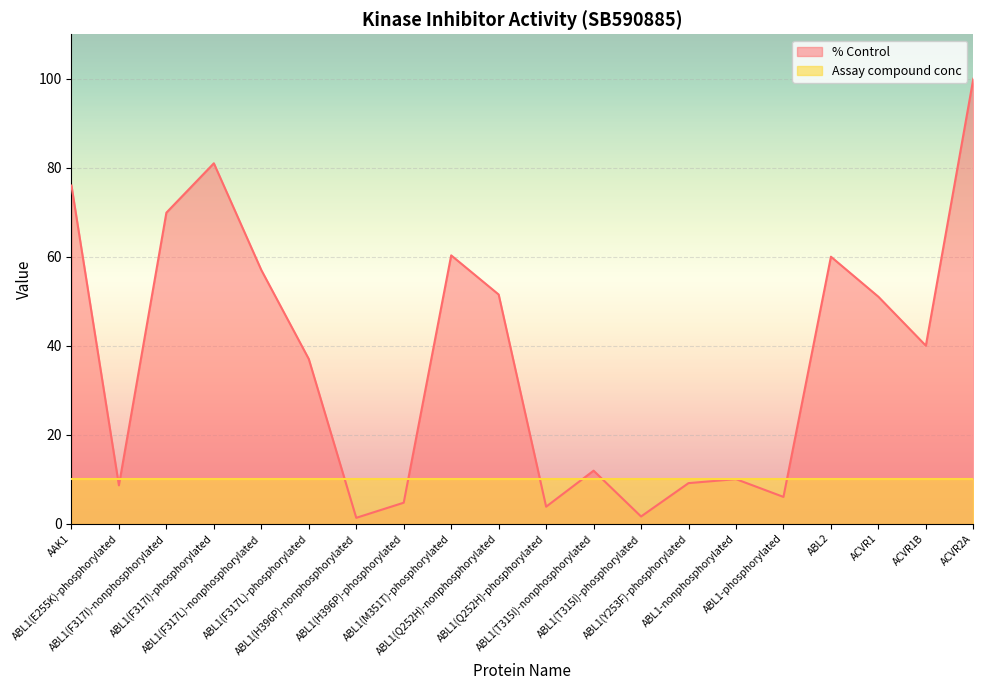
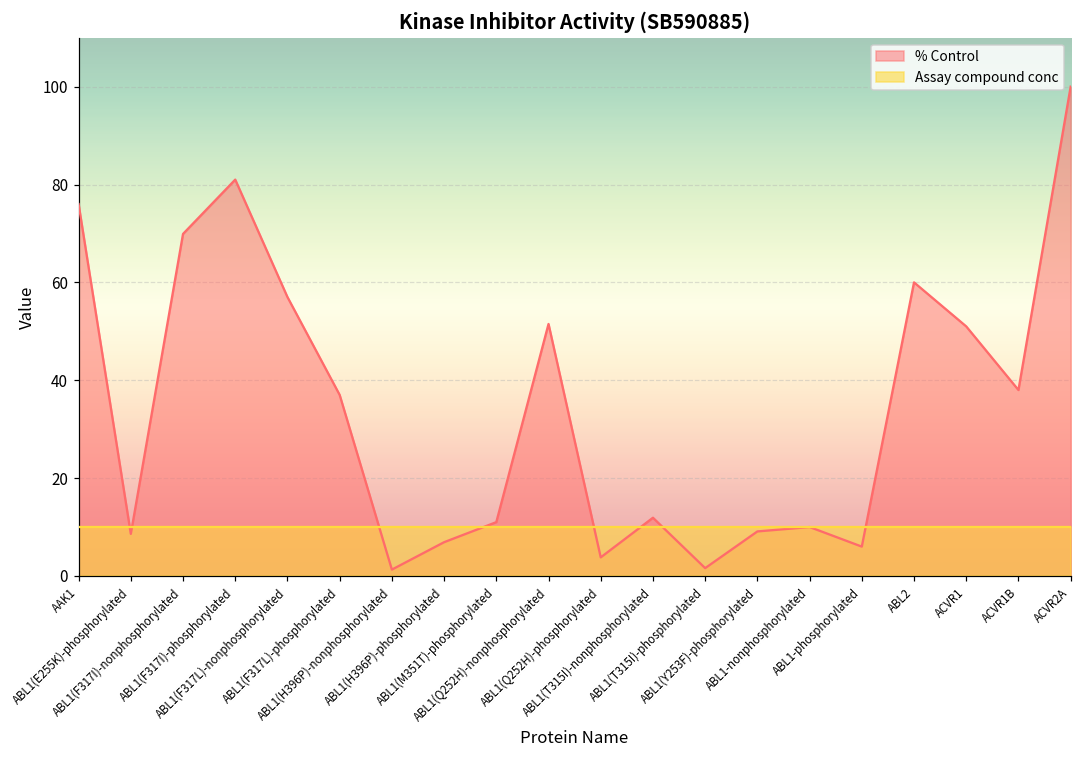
  {
    "% Control": {
      "AAK1": 76,
      "ABL1(E255K)-phosphorylated": 9,
      "ABL1(F317I)-nonphosphorylated": 70,
      "ABL1(F317I)-phosphorylated": 81,
      "ABL1(F317L)-nonphosphorylated": 57,
      "ABL1(F317L)-phosphorylated": 37,
      "ABL1(H396P)-nonphosphorylated": 1,
-     "ABL1(H396P)-phosphorylated": 5,
-     "ABL1(M351T)-phosphorylated": 60,
+     "ABL1(H396P)-phosphorylated": 7,
+     "ABL1(M351T)-phosphorylated": 11,
      "ABL1(Q252H)-nonphosphorylated": 52,
      "ABL1(Q252H)-phosphorylated": 4,
      "ABL1(T315I)-nonphosphorylated": 12,
      "ABL1(T315I)-phosphorylated": 2,
      "ABL1(Y253F)-phosphorylated": 9,
      "ABL1-phosphorylated": 6,
      "ABL2": 60,
      "ACVR1": 51,
-     "ACVR1B": 40,
+     "ACVR1B": 38,
      "ACVR2A": 100
    },
    "Assay compound conc": {
      "AAK1": 10,
      "ABL1(E255K)-phosphorylated": 10,
      "ABL1(F317I)-nonphosphorylated": 10,
      "ABL1(F317I)-phosphorylated": 10,
      "ABL1(F317L)-nonphosphorylated": 10,
      "ABL1(F317L)-phosphorylated": 10,
      "ABL1(H396P)-nonphosphorylated": 10,
      "ABL1(H396P)-phosphorylated": 10,
      "ABL1(M351T)-phosphorylated": 10,
      "ABL1(Q252H)-nonphosphorylated": 10,
      "ABL1(Q252H)-phosphorylated": 10,
      "ABL1(T315I)-nonphosphorylated": 10,
      "ABL1(T315I)-phosphorylated": 10,
      "ABL1(Y253F)-phosphorylated": 10,
      "ABL1-phosphorylated": 10,
      "ABL2": 10,
      "ACVR1": 10,
      "ACVR1B": 10,
      "ACVR2A": 10
    }
  }
